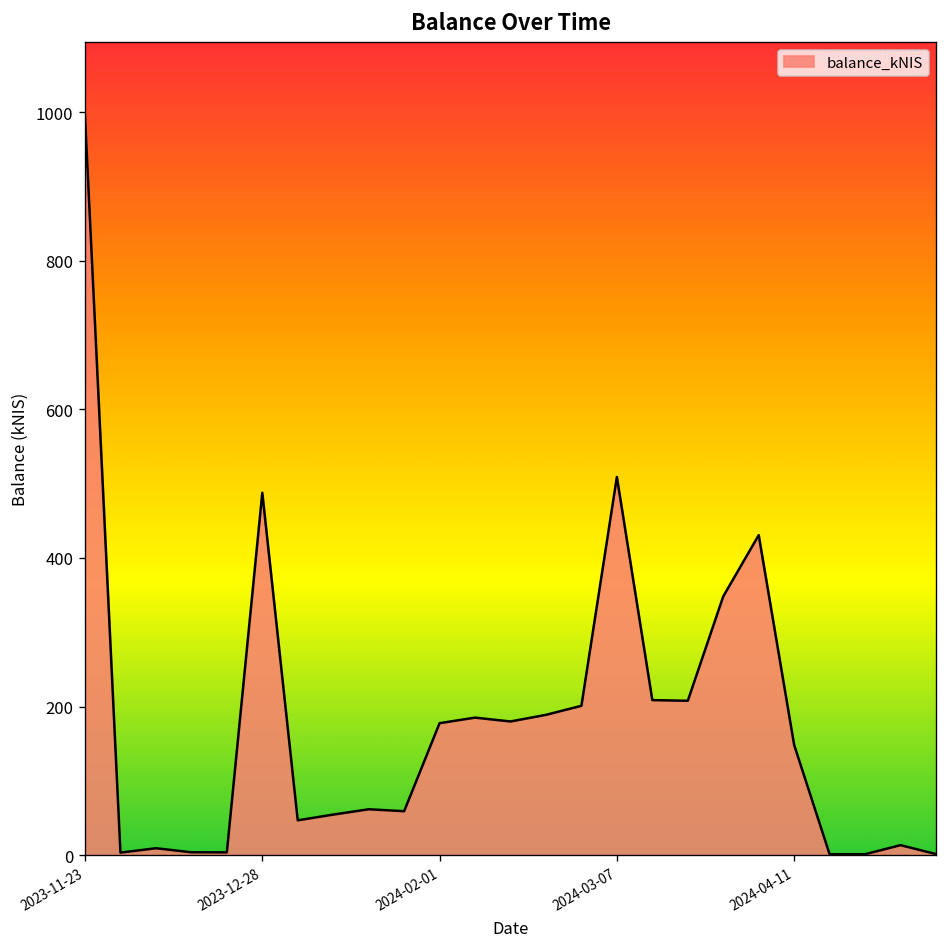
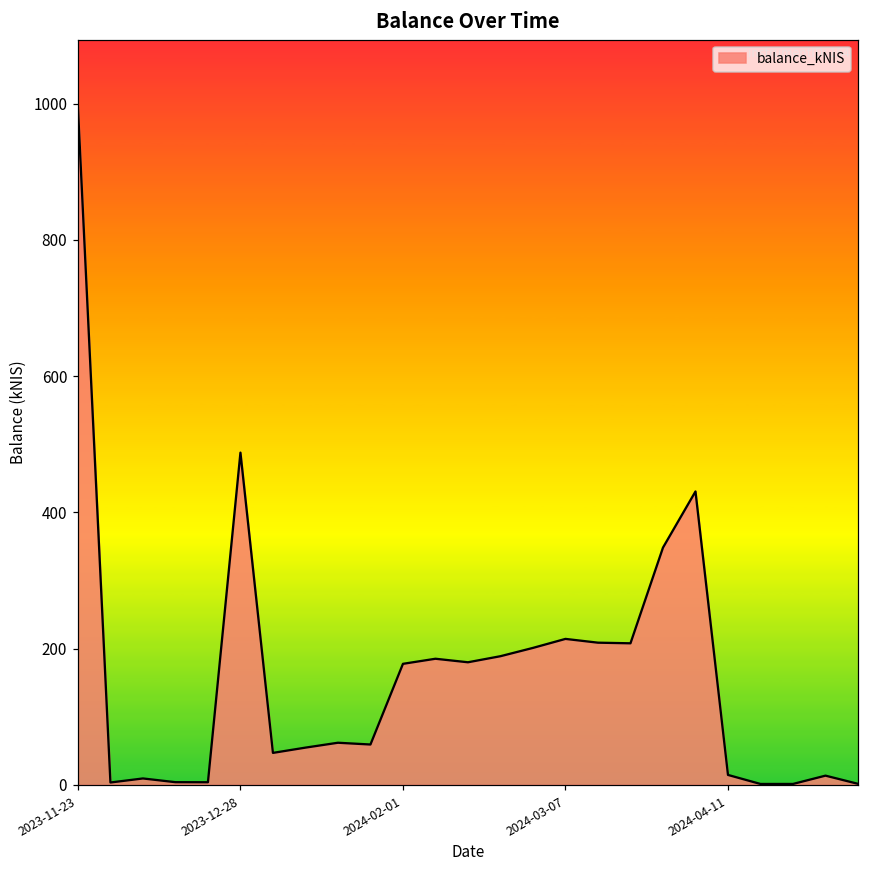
  {
    "2023-11-23": 990,
    "2023-12-28": 490,
    "2024-02-01": 180,
-   "2024-03-07": 510,
-   "2024-04-11": 150
+   "2024-03-07": 210,
+   "2024-04-11": 10
  }
